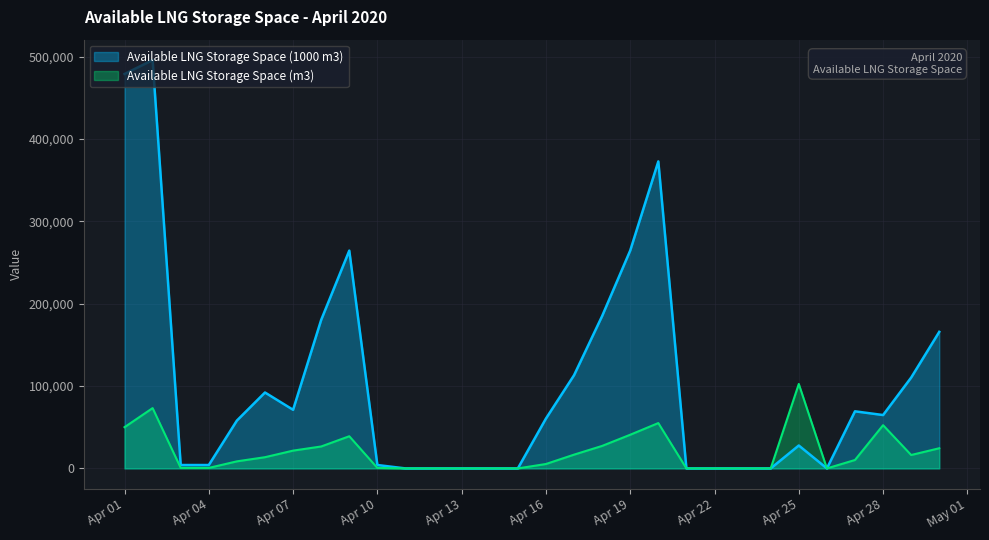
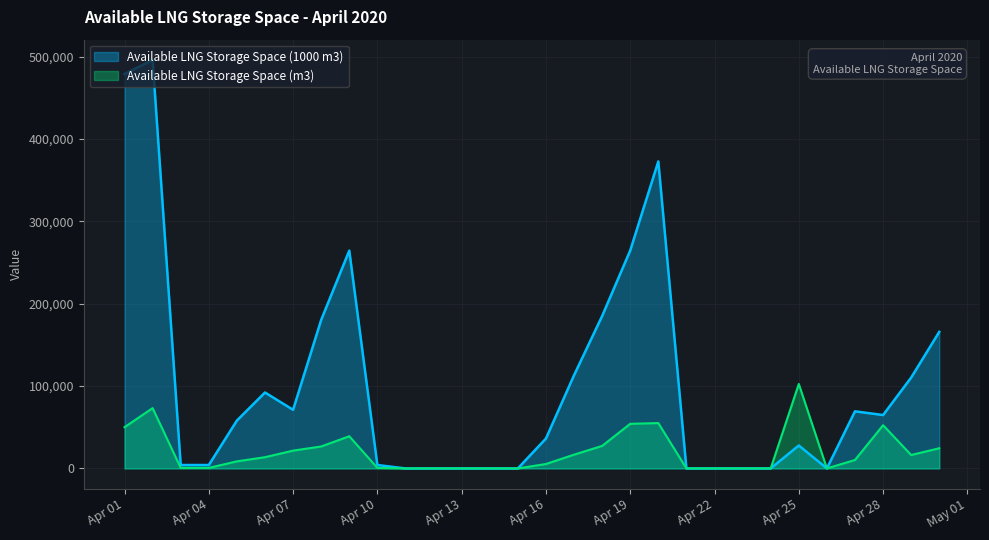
  {
    "Available LNG Storage Space (1000 m3)": {
      "Apr 04": "0",
      "Apr 07": "70,000",
      "Apr 10": "0",
-     "Apr 16": "60,000",
+     "Apr 16": "40,000",
      "Apr 19": "260,000",
      "Apr 25": "30,000",
      "Apr 28": "60,000"
    },
    "Available LNG Storage Space (m3)": {
      "Apr 01": "50,000",
      "Apr 04": "0",
      "Apr 07": "20,000",
      "Apr 10": "0",
      "Apr 16": "10,000",
-     "Apr 19": "40,000",
+     "Apr 19": "50,000",
      "Apr 25": "100,000",
      "Apr 28": "50,000"
    }
  }
